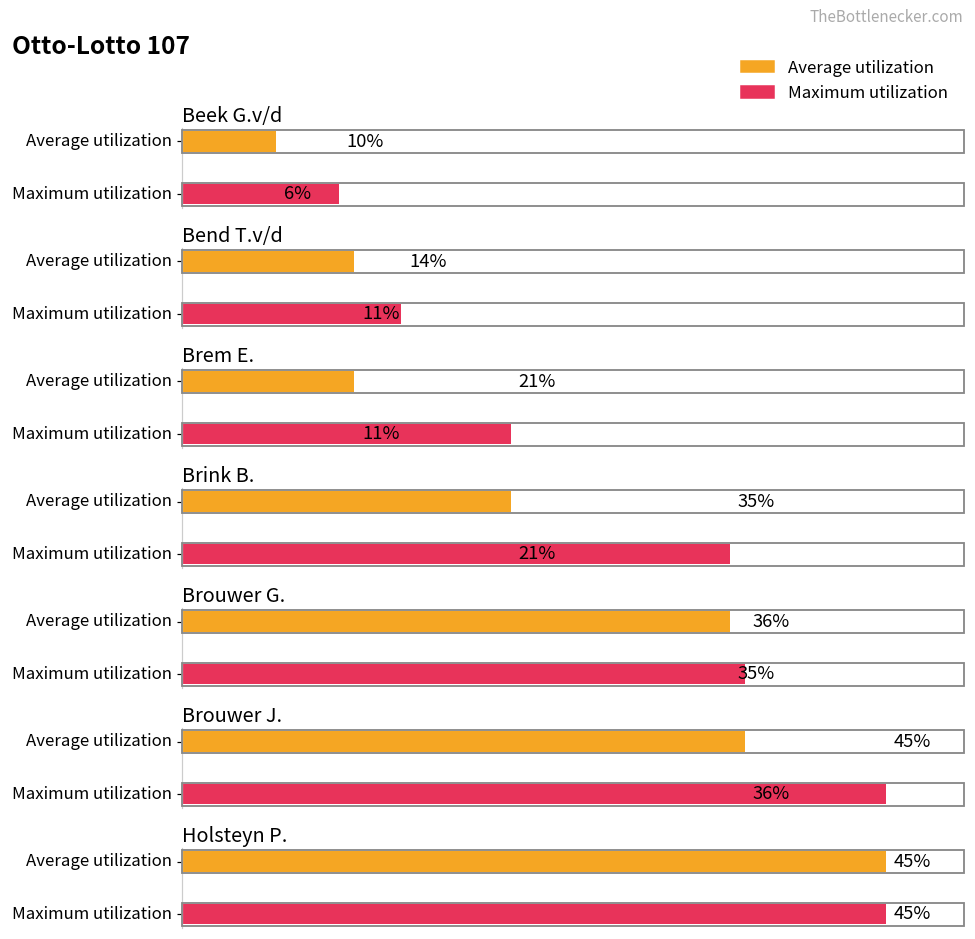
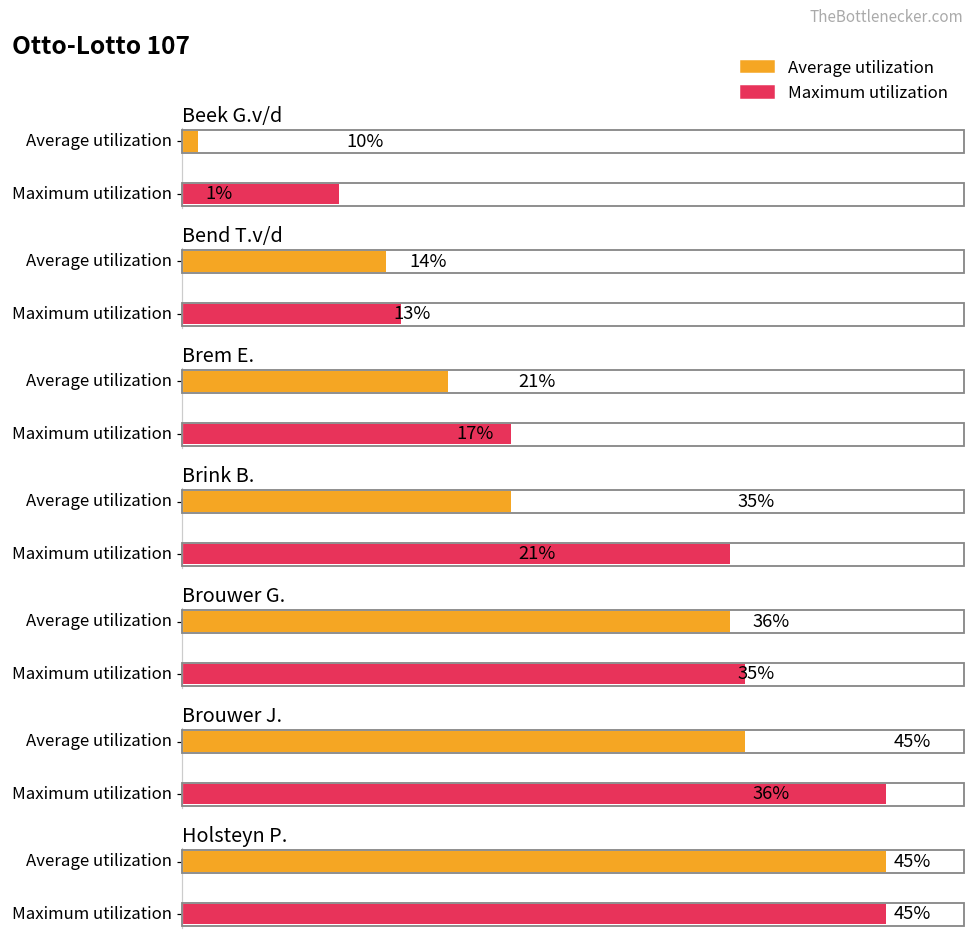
  {
    "Beek G.v/d": {
-     "Average utilization": "6%"
+     "Average utilization": "1%"
    },
    "Bend T.v/d": {
-     "Average utilization": "11%"
+     "Average utilization": "13%"
    },
    "Brem E.": {
-     "Average utilization": "11%"
+     "Average utilization": "17%"
    },
    "Holsteyn P.": {
      "Average utilization": "45%",
      "Maximum utilization": "45%"
    }
  }
